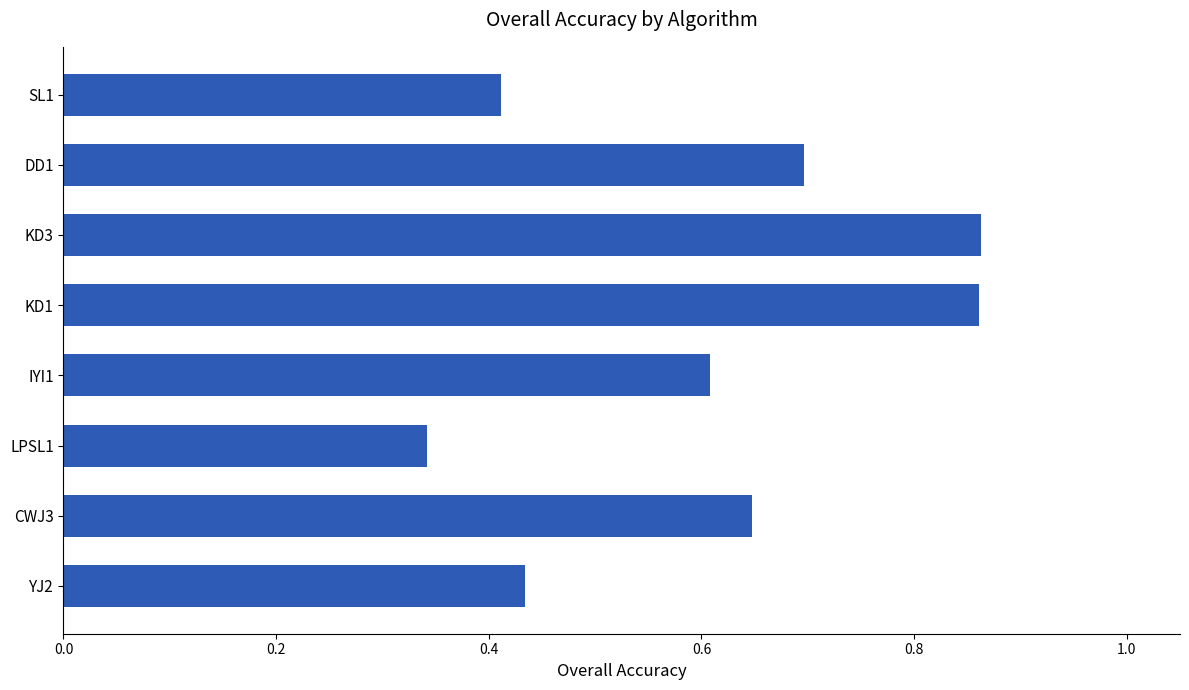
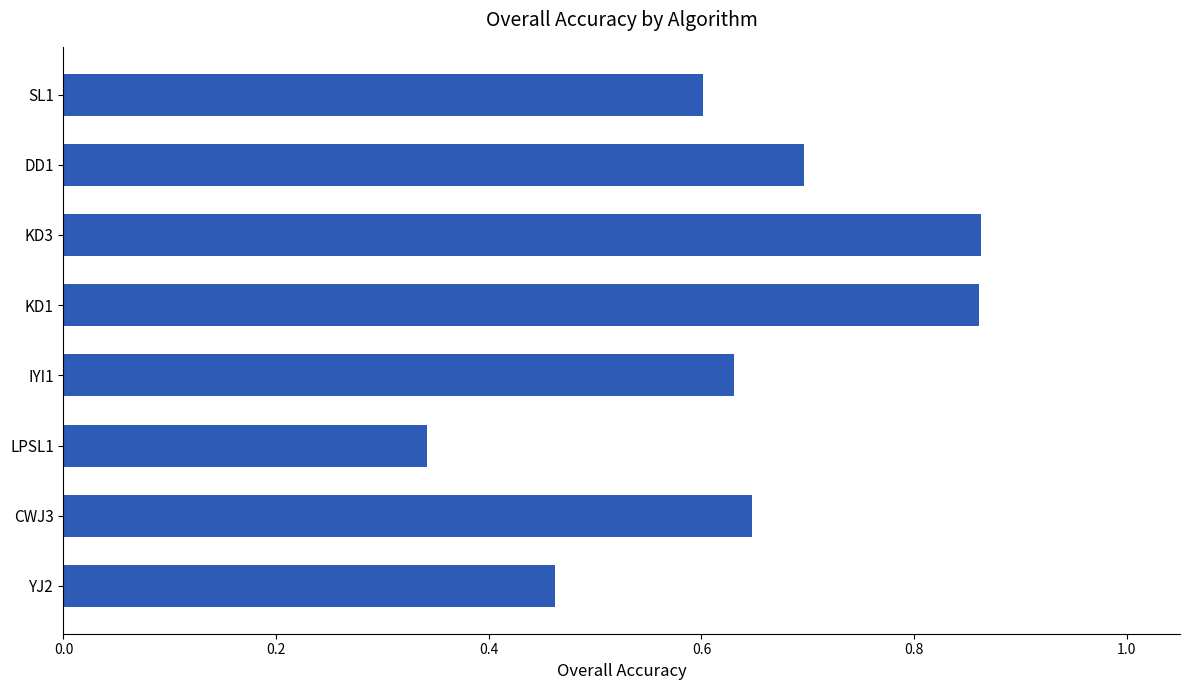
  {
-   "SL1": 0.411,
+   "SL1": 0.601,
    "DD1": 0.696,
    "KD3": 0.863,
    "KD1": 0.861,
-   "IYI1": 0.608,
+   "IYI1": 0.631,
    "LPSL1": 0.341,
    "CWJ3": 0.648,
-   "YJ2": 0.434
+   "YJ2": 0.462
  }
